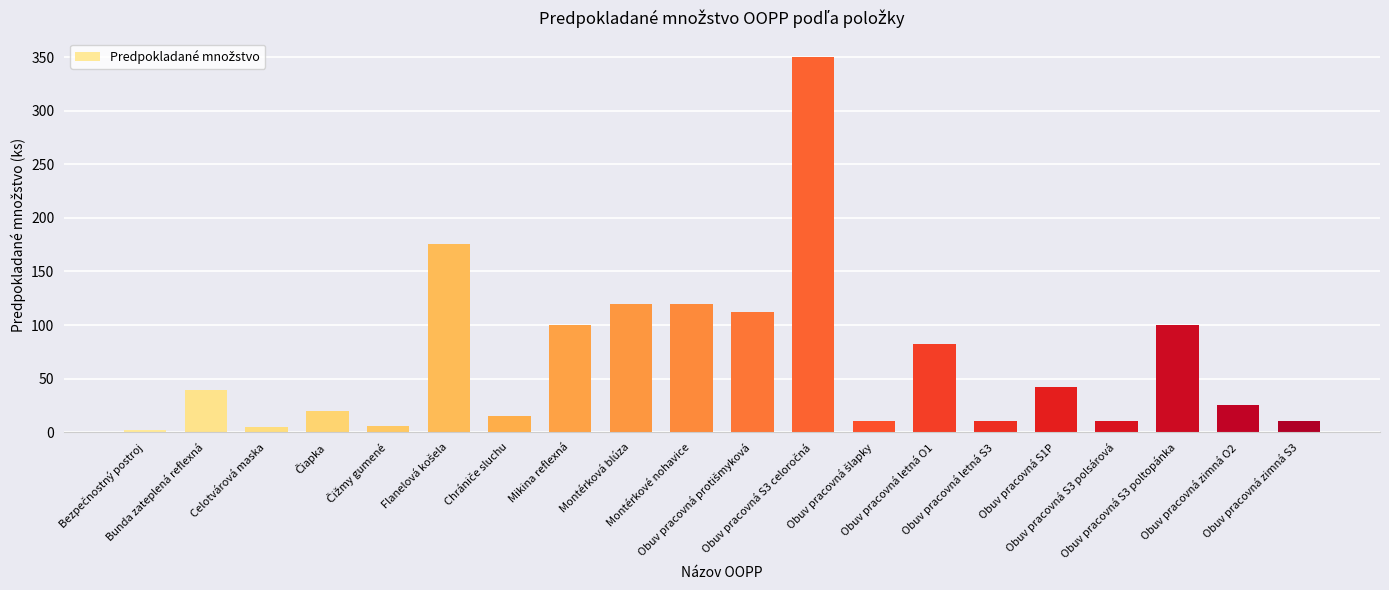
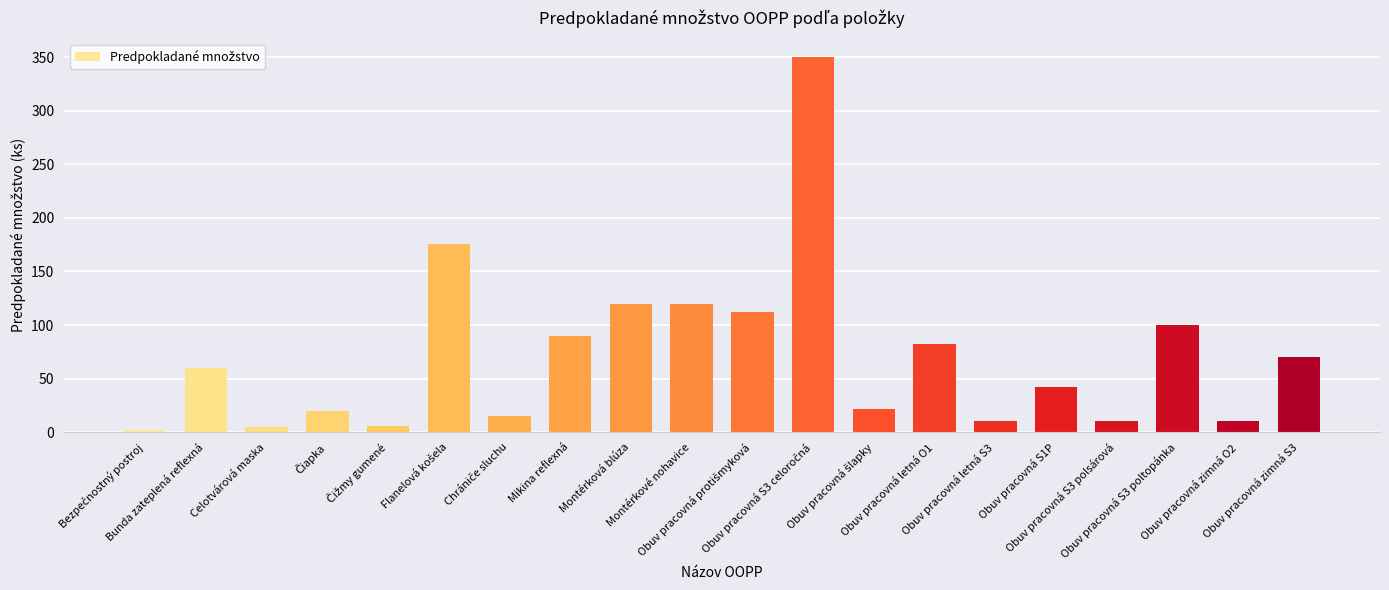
  {
-   "Bunda zateplená reflexná": 39,
+   "Bunda zateplená reflexná": 60,
    "Celotvárová maska": 5,
    "Čiapka": 20,
    "Čižmy gumené": 6,
    "Flanelová košela": 176,
    "Chrániče sluchu": 15,
-   "Mikina reflexná": 100,
+   "Mikina reflexná": 90,
    "Montérková blúza": 120,
    "Montérkové nohavice": 120,
    "Obuv pracovná protišmyková": 112,
    "Obuv pracovná S3 celoročná": 350,
-   "Obuv pracovná šlapky": 10,
+   "Obuv pracovná šlapky": 22,
    "Obuv pracovná letná O1": 82,
    "Obuv pracovná letná S3": 10,
    "Obuv pracovná S1P": 42,
    "Obuv pracovná S3 polsárová": 10,
    "Obuv pracovná S3 poltopánka": 100,
-   "Obuv pracovná zimná O2": 25,
-   "Obuv pracovná zimná S3": 10
+   "Obuv pracovná zimná O2": 10,
+   "Obuv pracovná zimná S3": 70
  }
